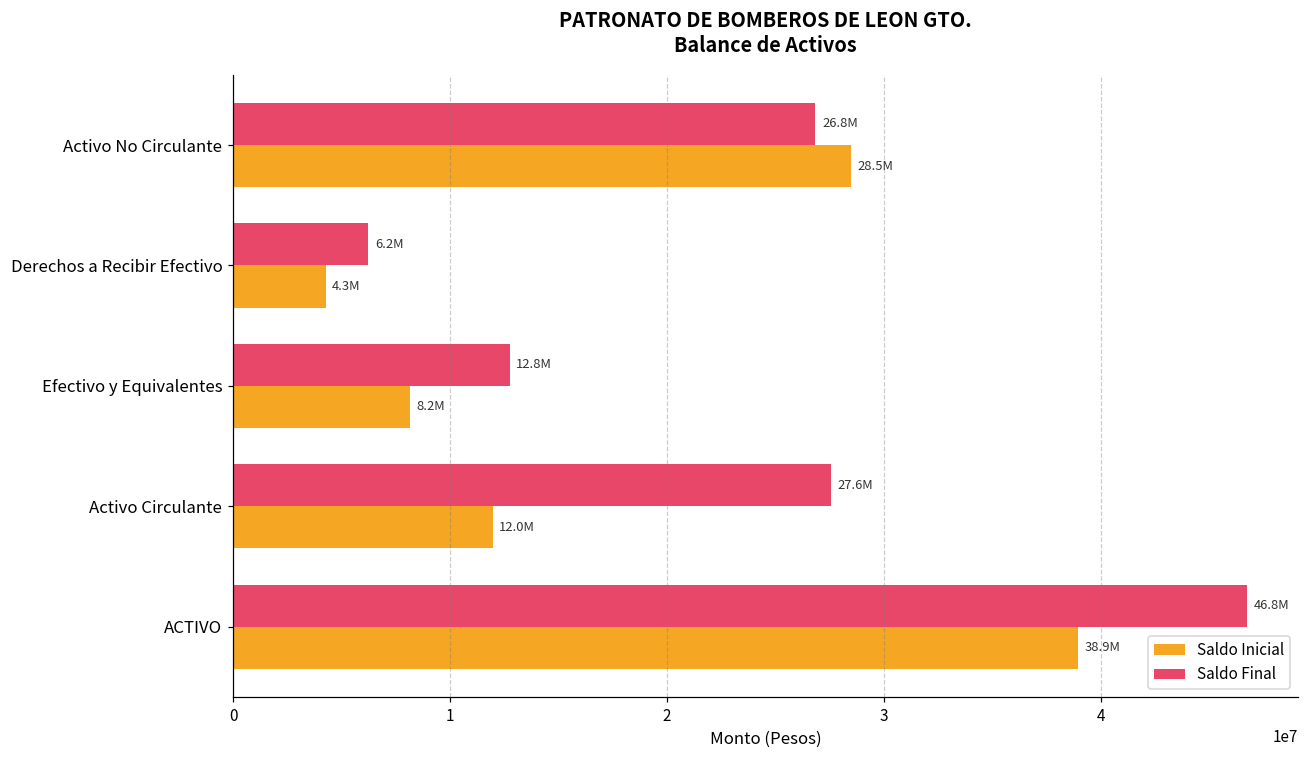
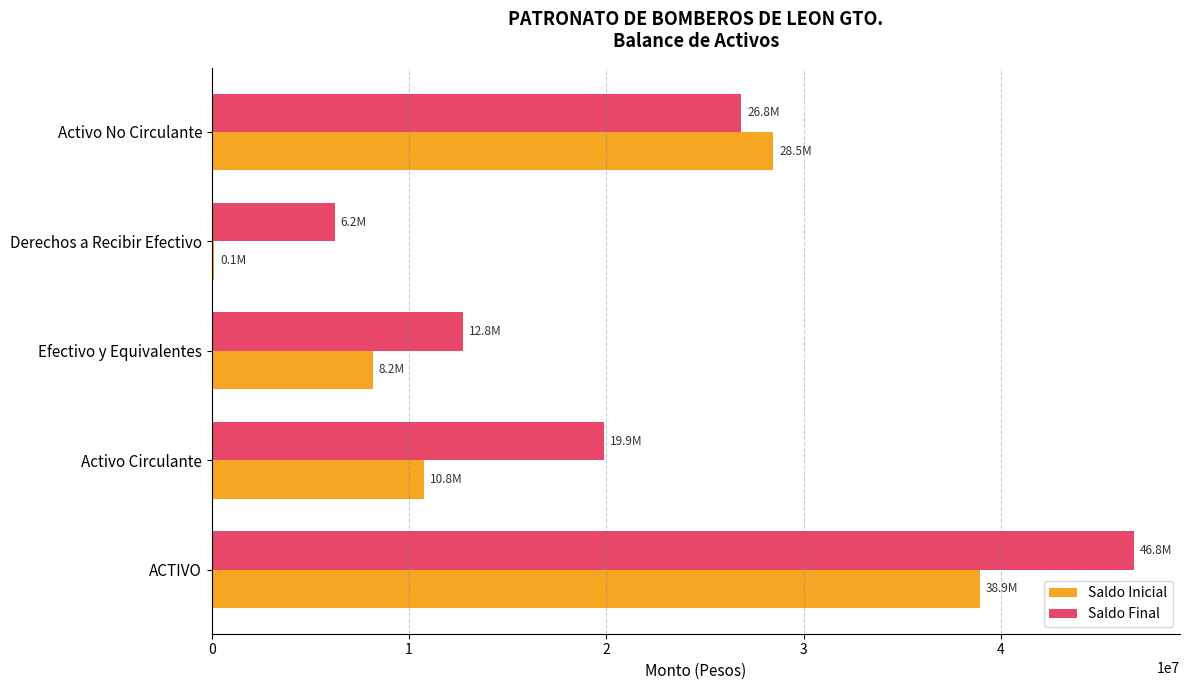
  {
    "Saldo Inicial": {
      "Activo No Circulante": "28.5M",
-     "Derechos a Recibir Efectivo": "4.3M",
+     "Derechos a Recibir Efectivo": "0.1M",
      "Efectivo y Equivalentes": "8.2M",
-     "Activo Circulante": "12.0M",
+     "Activo Circulante": "10.8M",
      "ACTIVO": "38.9M"
    },
    "Saldo Final": {
      "Activo No Circulante": "26.8M",
      "Derechos a Recibir Efectivo": "6.2M",
      "Efectivo y Equivalentes": "12.8M",
-     "Activo Circulante": "27.6M",
+     "Activo Circulante": "19.9M",
      "ACTIVO": "46.8M"
    }
  }
